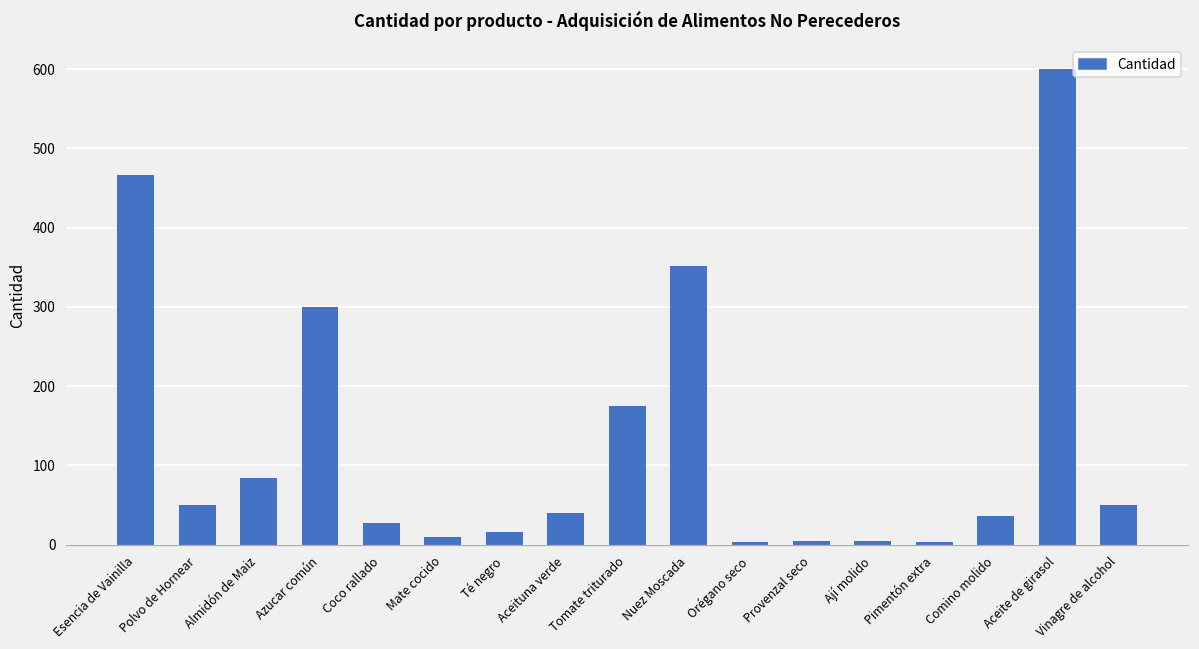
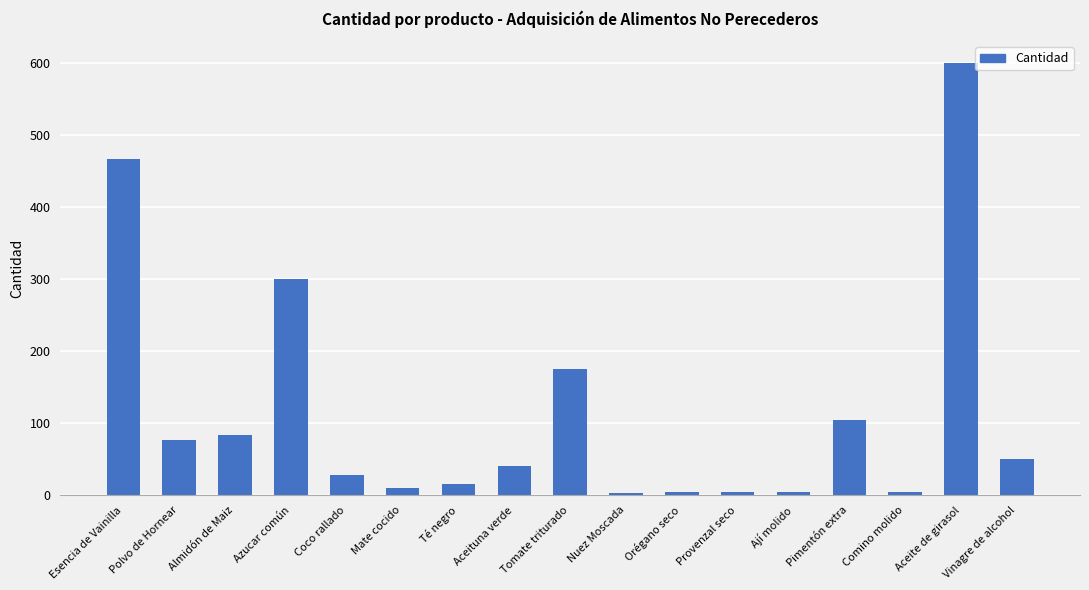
  {
    "Esencia de Vainilla": 470,
-   "Polvo de Hornear": 50,
+   "Polvo de Hornear": 80,
    "Almidón de Maiz": 80,
    "Azucar común": 300,
    "Coco rallado": 30,
    "Mate cocido": 10,
    "Té negro": 20,
    "Aceituna verde": 40,
    "Tomate triturado": 180,
-   "Nuez Moscada": 350,
+   "Nuez Moscada": 0,
    "Orégano seco": 0,
    "Provenzal seco": 10,
    "Ají molido": 10,
-   "Pimentón extra": 0,
-   "Comino molido": 40,
+   "Pimentón extra": 110,
+   "Comino molido": 0,
    "Aceite de girasol": 600,
    "Vinagre de alcohol": 50
  }
